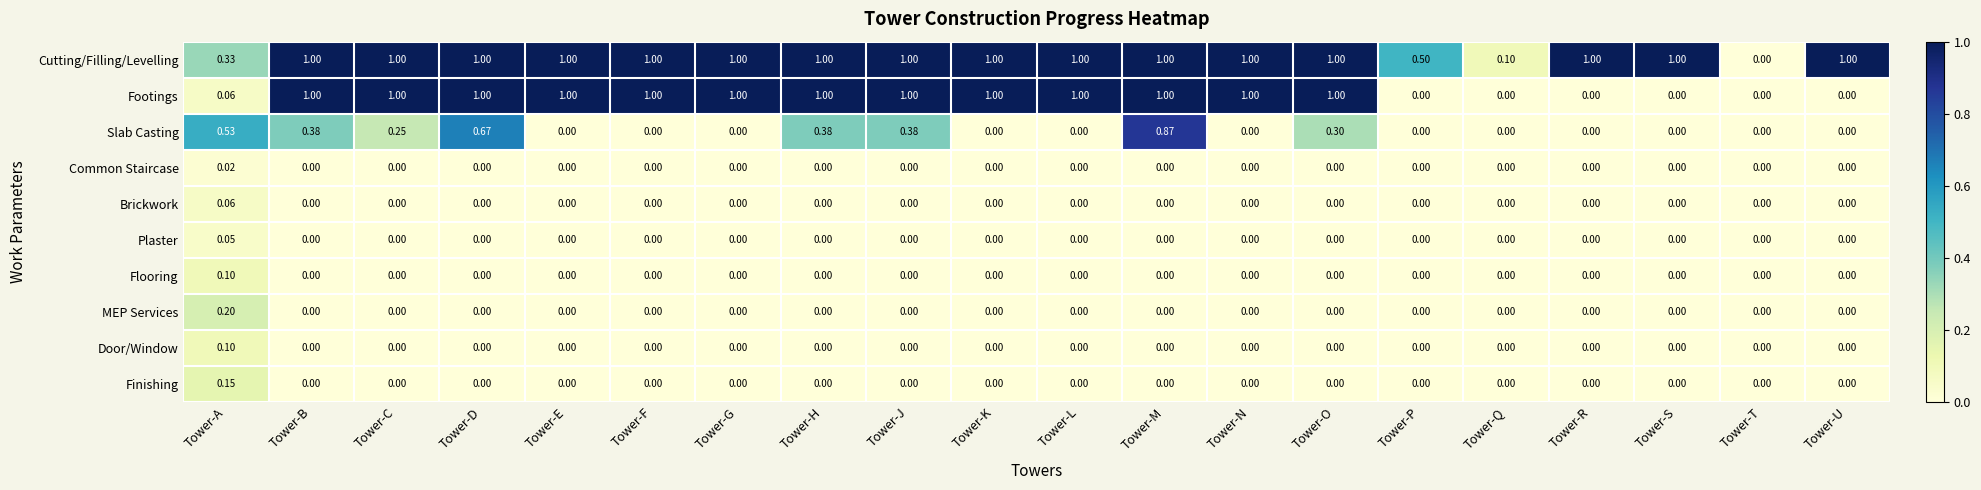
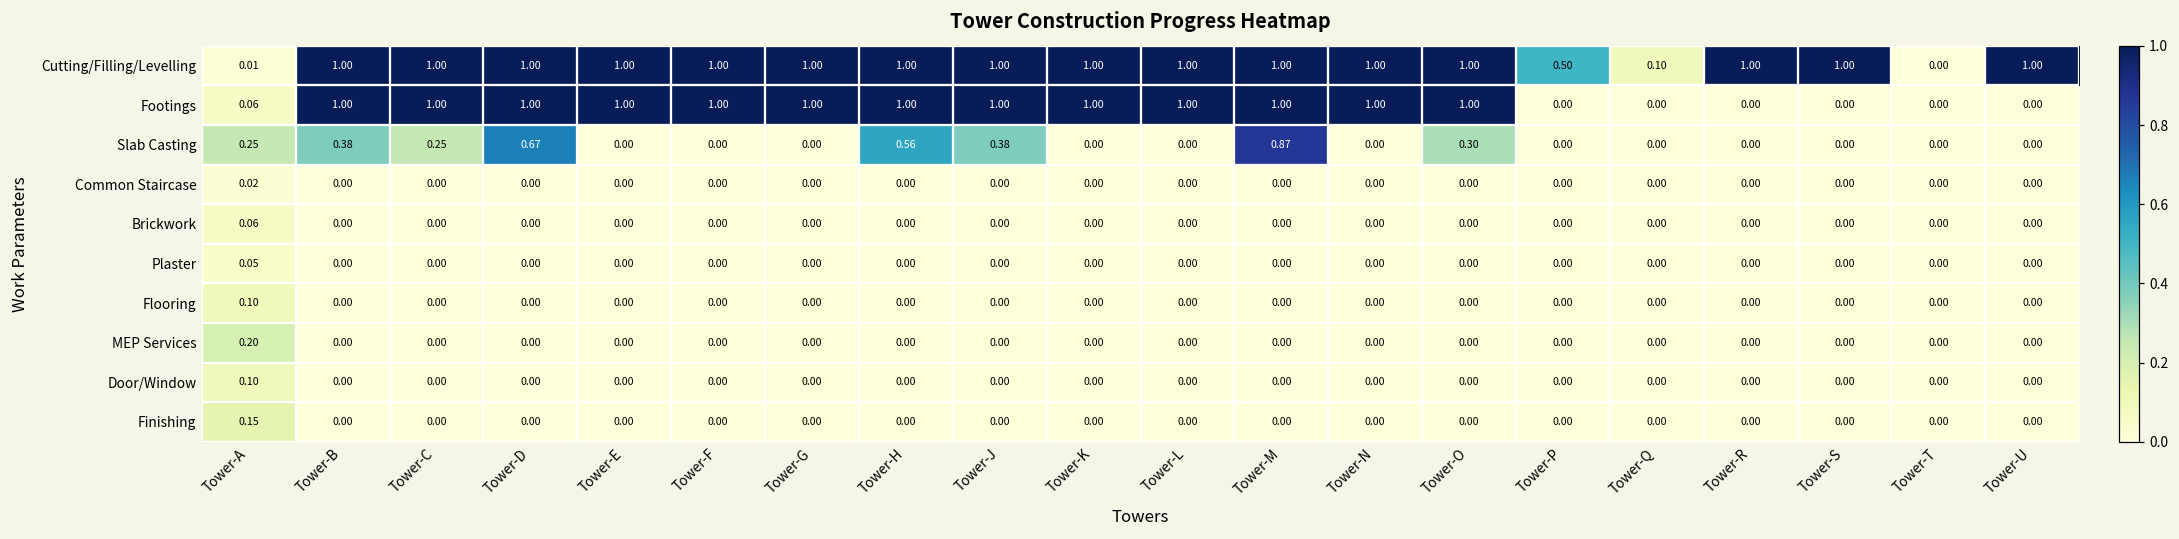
  {
    "Cutting/Filling/Levelling": {
-     "Tower-A": 0.33,
+     "Tower-A": 0.01,
      "Tower-B": 1.00,
      "Tower-C": 1.00,
      "Tower-D": 1.00,
      "Tower-E": 1.00,
      "Tower-F": 1.00,
      "Tower-G": 1.00,
      "Tower-H": 1.00,
      "Tower-J": 1.00,
      "Tower-K": 1.00,
      "Tower-L": 1.00,
      "Tower-M": 1.00,
      "Tower-N": 1.00,
      "Tower-O": 1.00,
      "Tower-P": 0.50,
      "Tower-Q": 0.10,
      "Tower-R": 1.00,
      "Tower-S": 1.00,
      "Tower-T": 0.00,
      "Tower-U": 1.00
    },
    "Footings": {
      "Tower-A": 0.06,
      "Tower-B": 1.00,
      "Tower-C": 1.00,
      "Tower-D": 1.00,
      "Tower-E": 1.00,
      "Tower-F": 1.00,
      "Tower-G": 1.00,
      "Tower-H": 1.00,
      "Tower-J": 1.00,
      "Tower-K": 1.00,
      "Tower-L": 1.00,
      "Tower-M": 1.00,
      "Tower-N": 1.00,
      "Tower-O": 1.00,
      "Tower-P": 0.00,
      "Tower-Q": 0.00,
      "Tower-R": 0.00,
      "Tower-S": 0.00,
      "Tower-T": 0.00,
      "Tower-U": 0.00
    },
    "Slab Casting": {
-     "Tower-A": 0.53,
+     "Tower-A": 0.25,
      "Tower-B": 0.38,
      "Tower-C": 0.25,
      "Tower-D": 0.67,
      "Tower-E": 0.00,
      "Tower-F": 0.00,
      "Tower-G": 0.00,
-     "Tower-H": 0.38,
+     "Tower-H": 0.56,
      "Tower-J": 0.38,
      "Tower-K": 0.00,
      "Tower-L": 0.00,
      "Tower-M": 0.87,
      "Tower-N": 0.00,
      "Tower-O": 0.30,
      "Tower-P": 0.00,
      "Tower-Q": 0.00,
      "Tower-R": 0.00,
      "Tower-S": 0.00,
      "Tower-T": 0.00,
      "Tower-U": 0.00
    },
    "Common Staircase": {
      "Tower-A": 0.02,
      "Tower-B": 0.00,
      "Tower-C": 0.00,
      "Tower-D": 0.00,
      "Tower-E": 0.00,
      "Tower-F": 0.00,
      "Tower-G": 0.00,
      "Tower-H": 0.00,
      "Tower-J": 0.00,
      "Tower-K": 0.00,
      "Tower-L": 0.00,
      "Tower-M": 0.00,
      "Tower-N": 0.00,
      "Tower-O": 0.00,
      "Tower-P": 0.00,
      "Tower-Q": 0.00,
      "Tower-R": 0.00,
      "Tower-S": 0.00,
      "Tower-T": 0.00,
      "Tower-U": 0.00
    },
    "Brickwork": {
      "Tower-A": 0.06,
      "Tower-B": 0.00,
      "Tower-C": 0.00,
      "Tower-D": 0.00,
      "Tower-E": 0.00,
      "Tower-F": 0.00,
      "Tower-G": 0.00,
      "Tower-H": 0.00,
      "Tower-J": 0.00,
      "Tower-K": 0.00,
      "Tower-L": 0.00,
      "Tower-M": 0.00,
      "Tower-N": 0.00,
      "Tower-O": 0.00,
      "Tower-P": 0.00,
      "Tower-Q": 0.00,
      "Tower-R": 0.00,
      "Tower-S": 0.00,
      "Tower-T": 0.00,
      "Tower-U": 0.00
    },
    "Plaster": {
      "Tower-A": 0.05,
      "Tower-B": 0.00,
      "Tower-C": 0.00,
      "Tower-D": 0.00,
      "Tower-E": 0.00,
      "Tower-F": 0.00,
      "Tower-G": 0.00,
      "Tower-H": 0.00,
      "Tower-J": 0.00,
      "Tower-K": 0.00,
      "Tower-L": 0.00,
      "Tower-M": 0.00,
      "Tower-N": 0.00,
      "Tower-O": 0.00,
      "Tower-P": 0.00,
      "Tower-Q": 0.00,
      "Tower-R": 0.00,
      "Tower-S": 0.00,
      "Tower-T": 0.00,
      "Tower-U": 0.00
    },
    "Flooring": {
      "Tower-A": 0.10,
      "Tower-B": 0.00,
      "Tower-C": 0.00,
      "Tower-D": 0.00,
      "Tower-E": 0.00,
      "Tower-F": 0.00,
      "Tower-G": 0.00,
      "Tower-H": 0.00,
      "Tower-J": 0.00,
      "Tower-K": 0.00,
      "Tower-L": 0.00,
      "Tower-M": 0.00,
      "Tower-N": 0.00,
      "Tower-O": 0.00,
      "Tower-P": 0.00,
      "Tower-Q": 0.00,
      "Tower-R": 0.00,
      "Tower-S": 0.00,
      "Tower-T": 0.00,
      "Tower-U": 0.00
    },
    "MEP Services": {
      "Tower-A": 0.20,
      "Tower-B": 0.00,
      "Tower-C": 0.00,
      "Tower-D": 0.00,
      "Tower-E": 0.00,
      "Tower-F": 0.00,
      "Tower-G": 0.00,
      "Tower-H": 0.00,
      "Tower-J": 0.00,
      "Tower-K": 0.00,
      "Tower-L": 0.00,
      "Tower-M": 0.00,
      "Tower-N": 0.00,
      "Tower-O": 0.00,
      "Tower-P": 0.00,
      "Tower-Q": 0.00,
      "Tower-R": 0.00,
      "Tower-S": 0.00,
      "Tower-T": 0.00,
      "Tower-U": 0.00
    },
    "Door/Window": {
      "Tower-A": 0.10,
      "Tower-B": 0.00,
      "Tower-C": 0.00,
      "Tower-D": 0.00,
      "Tower-E": 0.00,
      "Tower-F": 0.00,
      "Tower-G": 0.00,
      "Tower-H": 0.00,
      "Tower-J": 0.00,
      "Tower-K": 0.00,
      "Tower-L": 0.00,
      "Tower-M": 0.00,
      "Tower-N": 0.00,
      "Tower-O": 0.00,
      "Tower-P": 0.00,
      "Tower-Q": 0.00,
      "Tower-R": 0.00,
      "Tower-S": 0.00,
      "Tower-T": 0.00,
      "Tower-U": 0.00
    },
    "Finishing": {
      "Tower-A": 0.15,
      "Tower-B": 0.00,
      "Tower-C": 0.00,
      "Tower-D": 0.00,
      "Tower-E": 0.00,
      "Tower-F": 0.00,
      "Tower-G": 0.00,
      "Tower-H": 0.00,
      "Tower-J": 0.00,
      "Tower-K": 0.00,
      "Tower-L": 0.00,
      "Tower-M": 0.00,
      "Tower-N": 0.00,
      "Tower-O": 0.00,
      "Tower-P": 0.00,
      "Tower-Q": 0.00,
      "Tower-R": 0.00,
      "Tower-S": 0.00,
      "Tower-T": 0.00,
      "Tower-U": 0.00
    }
  }
